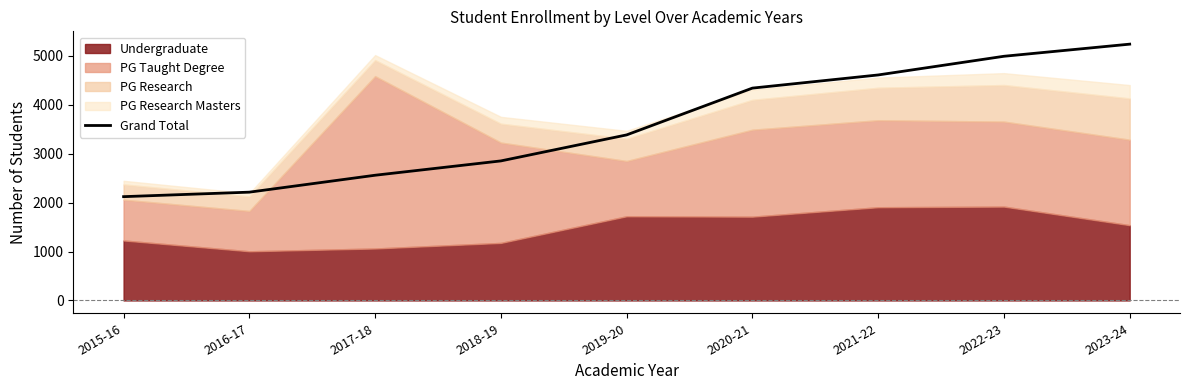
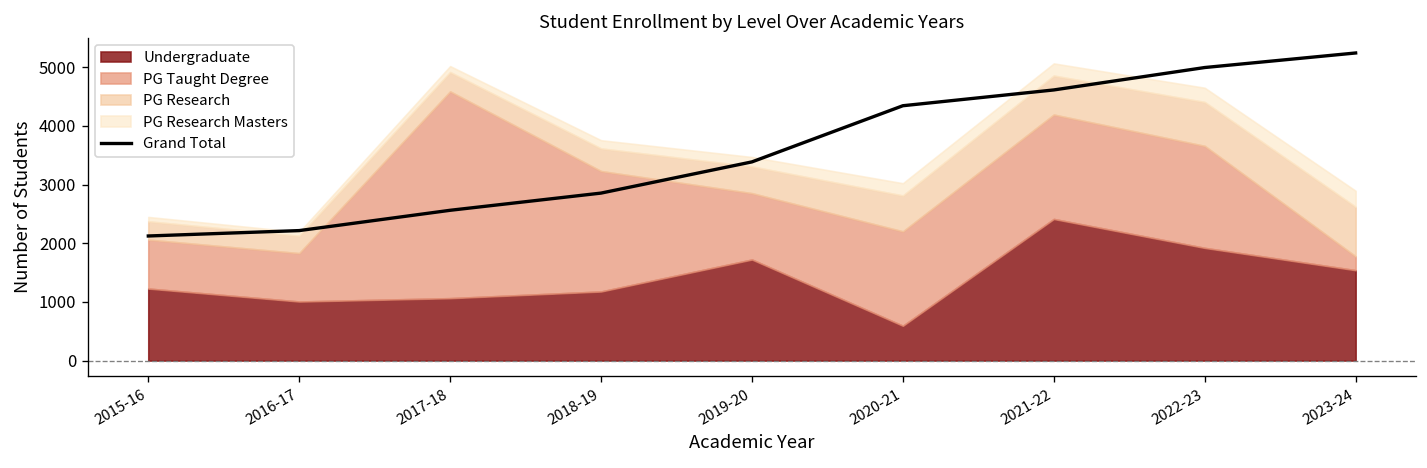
  {
    "Grand Total": {
      "2015-16": 2100,
      "2017-18": 2600,
      "2018-19": 2900,
      "2019-20": 3400,
      "2021-22": 4600,
      "2022-23": 5000,
      "2023-24": 5200
    },
    "Undergraduate": {
      "2015-16": 1200,
      "2016-17": 1000,
      "2017-18": 1100,
      "2018-19": 1200,
      "2019-20": 1700,
-     "2020-21": 1700,
-     "2021-22": 1900,
+     "2020-21": 600,
+     "2021-22": 2400,
      "2022-23": 1900,
      "2023-24": 1500
    },
    "PG Taught Degree": {
      "2015-16": 800,
      "2016-17": 800,
      "2017-18": 3500,
      "2018-19": 2100,
      "2019-20": 1100,
-     "2020-21": 1800,
+     "2020-21": 1600,
      "2021-22": 1800,
      "2022-23": 1700,
-     "2023-24": 1700
+     "2023-24": 200
    }
  }
